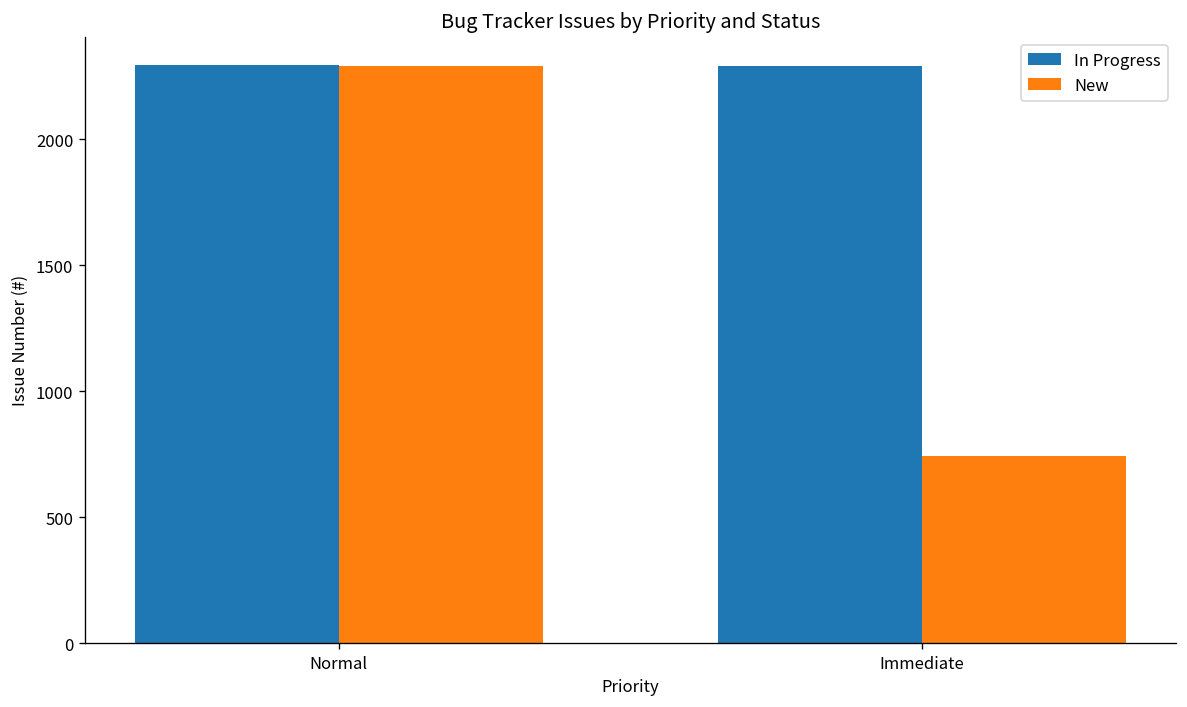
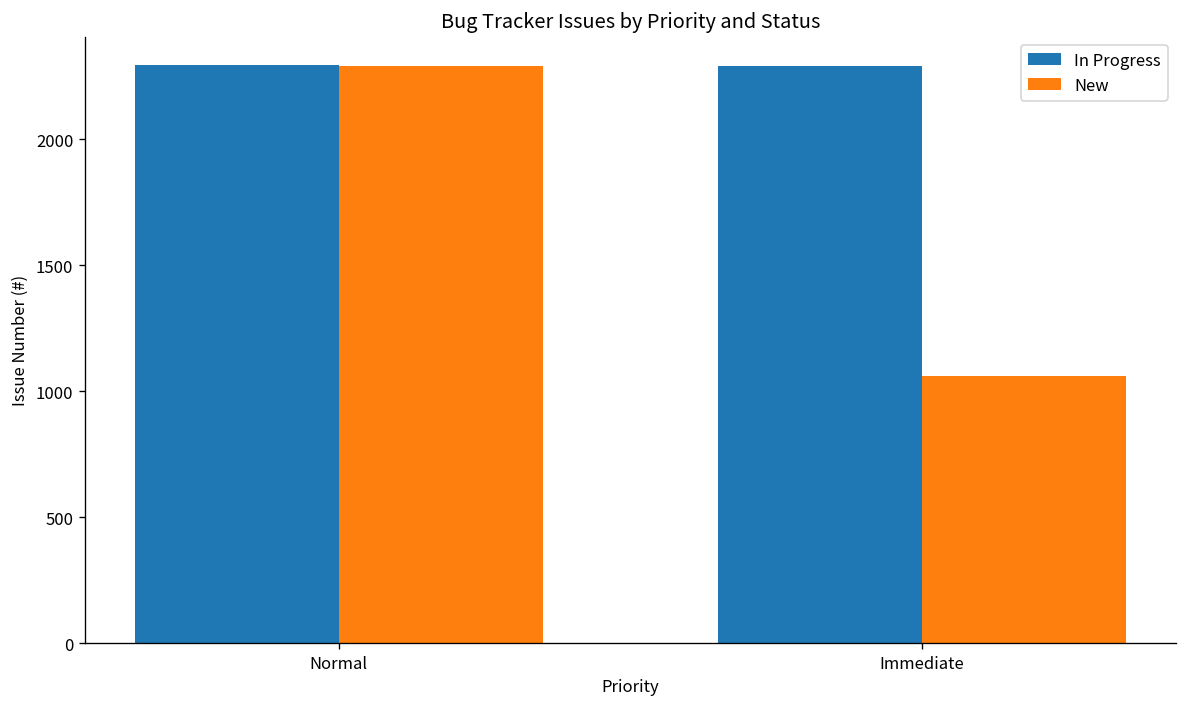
  {
    "In Progress": {
      "Normal": 2290,
      "Immediate": 2290
    },
    "New": {
      "Normal": 2290,
-     "Immediate": 740
+     "Immediate": 1060
    }
  }
